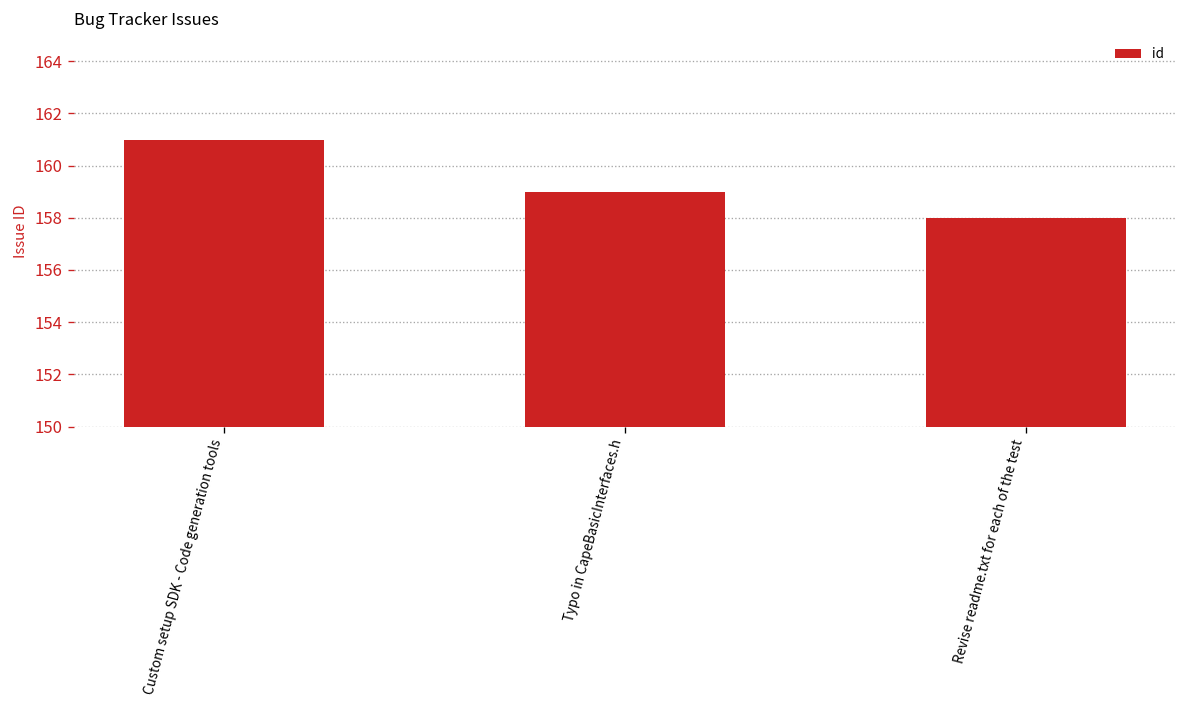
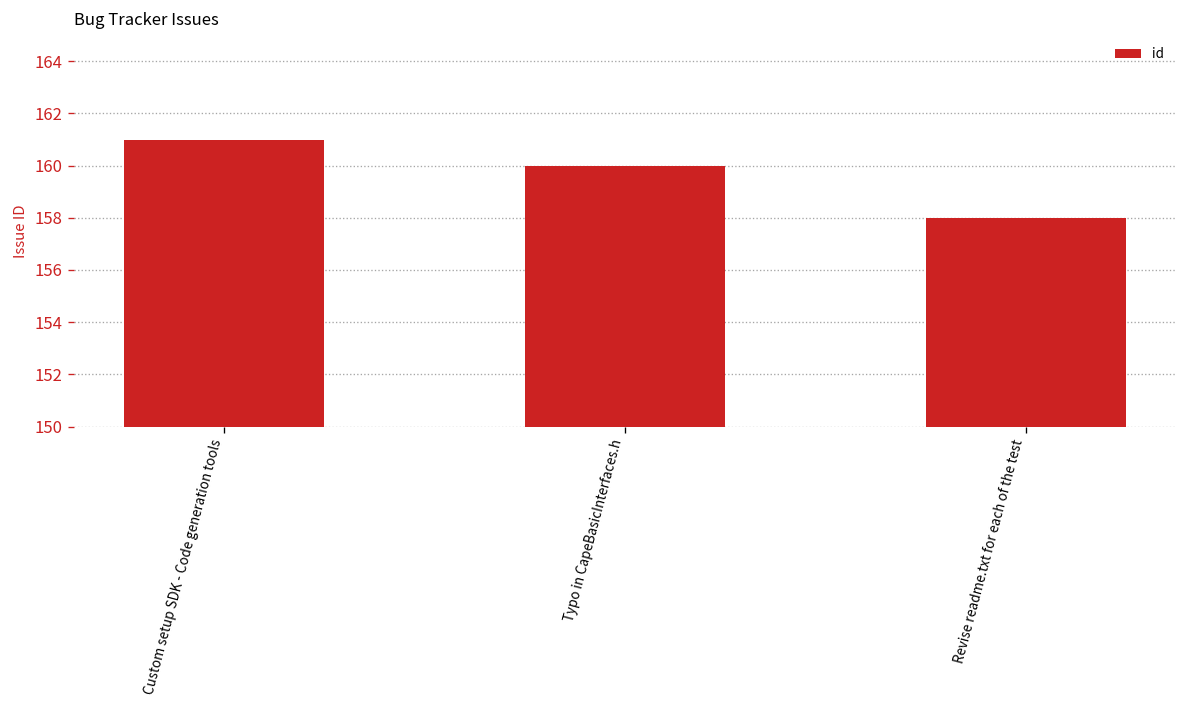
  {
    "Custom setup SDK - Code generation tools": 161,
-   "Typo in CapeBasicInterfaces.h": 159,
+   "Typo in CapeBasicInterfaces.h": 160,
    "Revise readme.txt for each of the test": 158
  }
